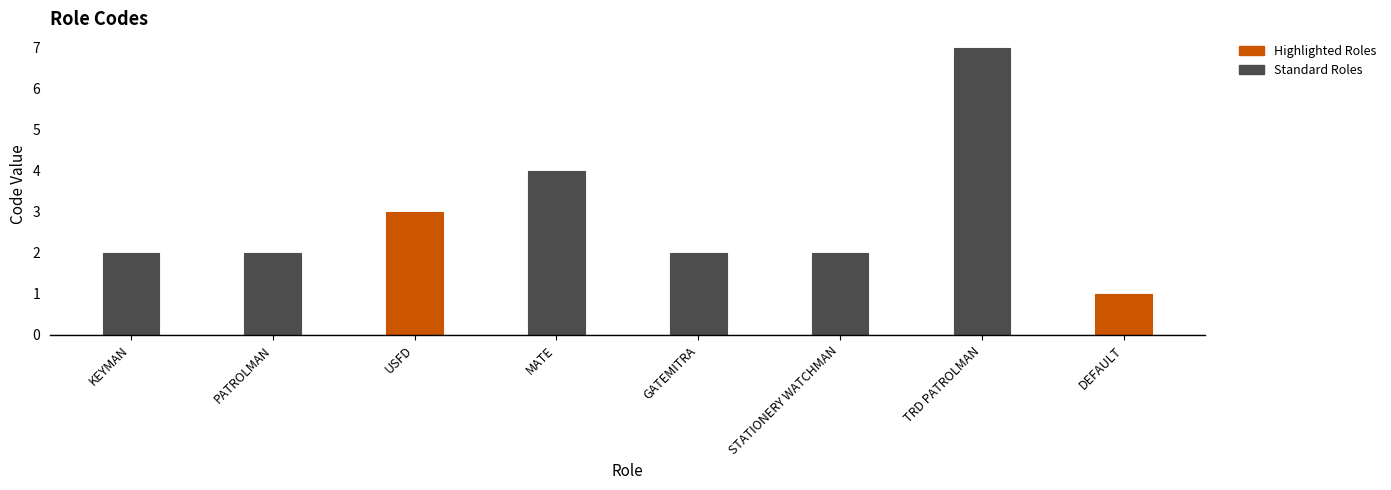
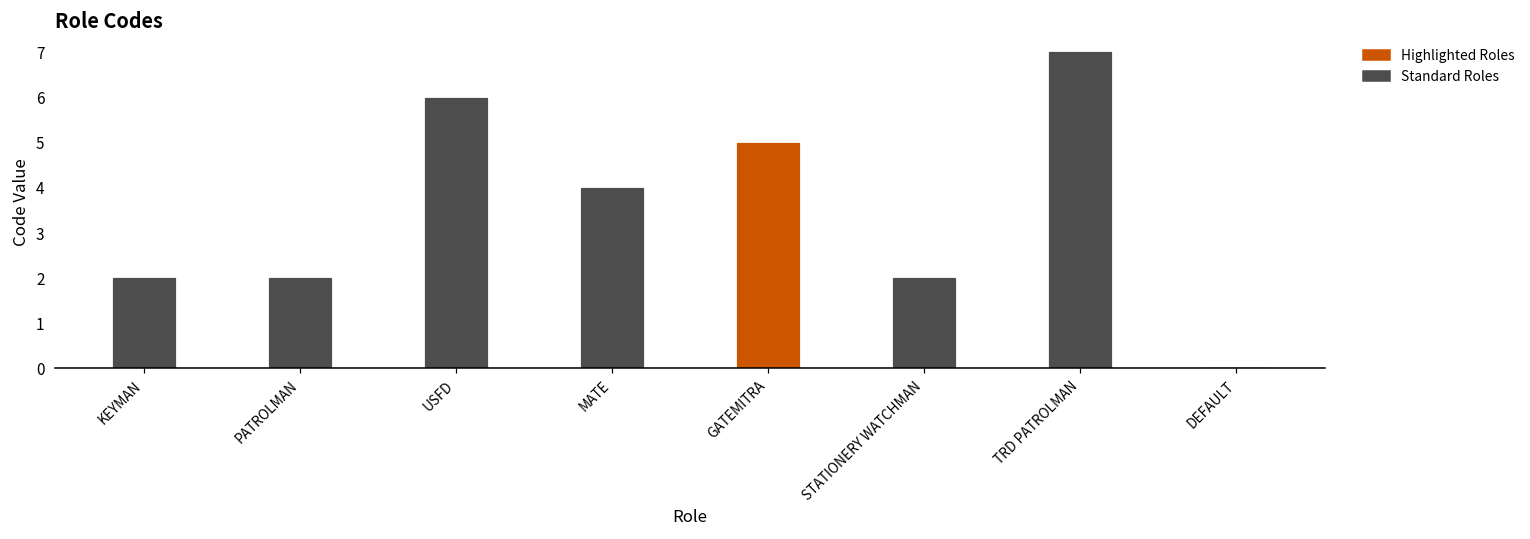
  {
    "KEYMAN": 2,
    "PATROLMAN": 2,
-   "USFD": 3,
+   "USFD": 6,
    "MATE": 4,
-   "GATEMITRA": 2,
+   "GATEMITRA": 5,
    "STATIONERY WATCHMAN": 2,
    "TRD PATROLMAN": 7,
-   "DEFAULT": 1
+   "DEFAULT": 0
  }
